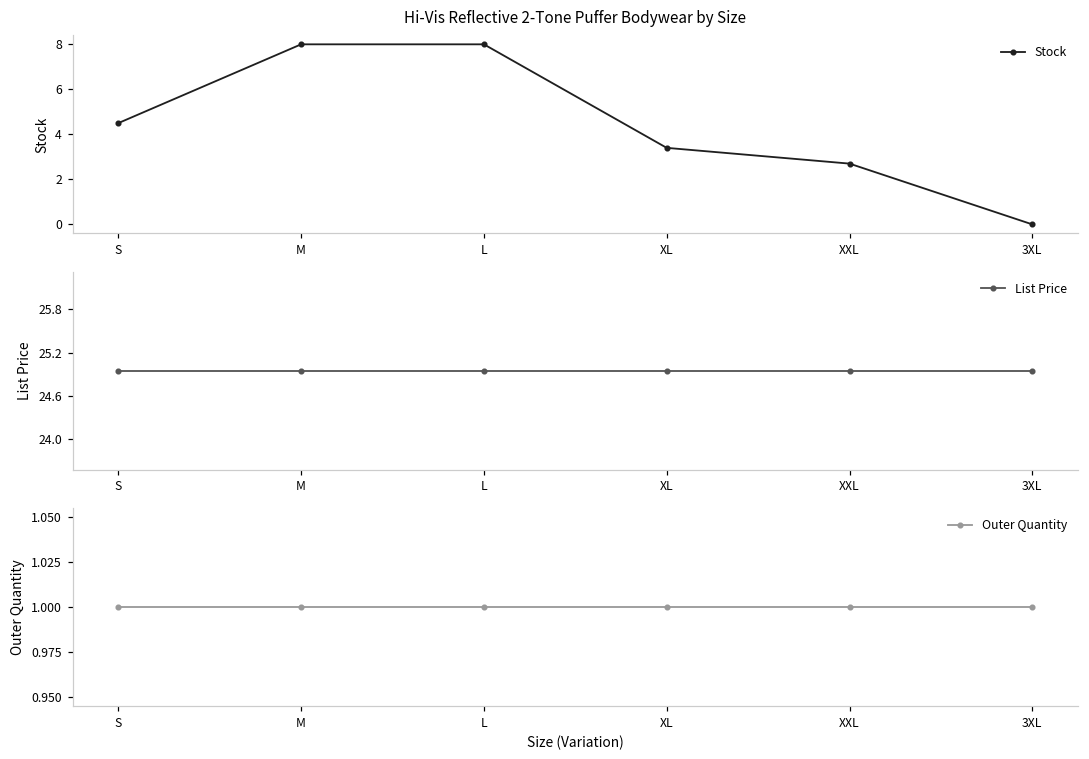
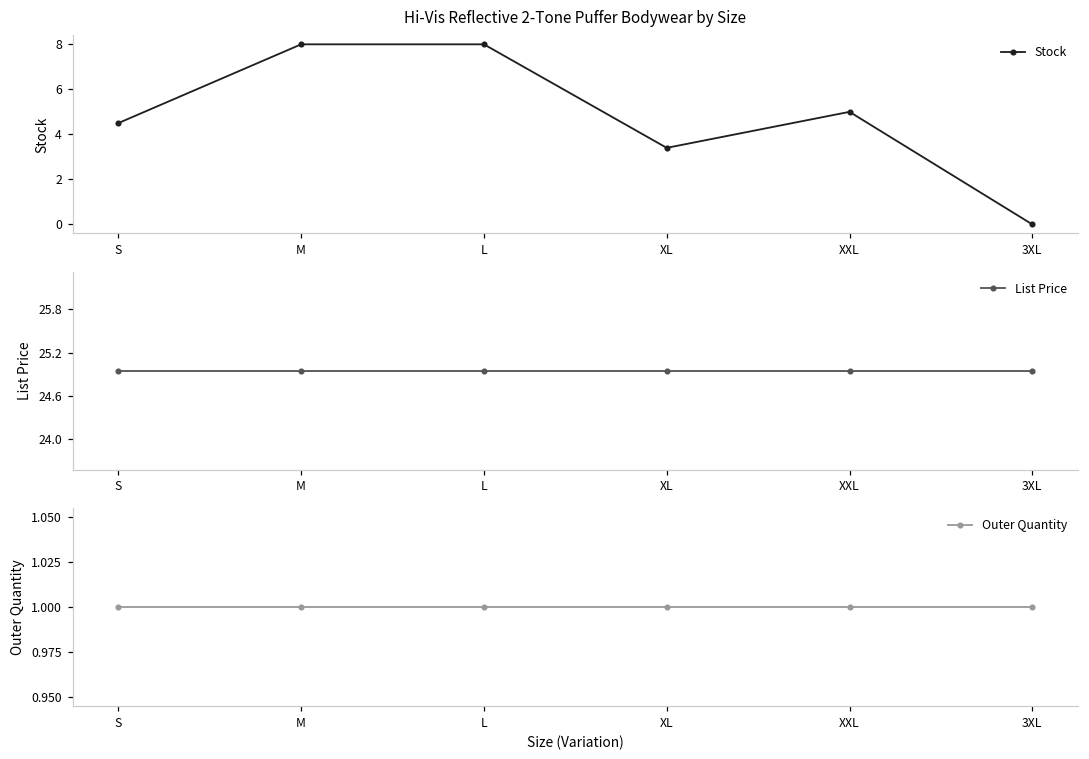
  {
    "Hi-Vis Reflective 2-Tone Puffer Bodywear by Size": {
      "S": 4.5,
      "M": 8.0,
      "L": 8.0,
      "XL": 3.4,
-     "XXL": 2.7,
+     "XXL": 5.0,
      "3XL": 0.0
    }
  }
